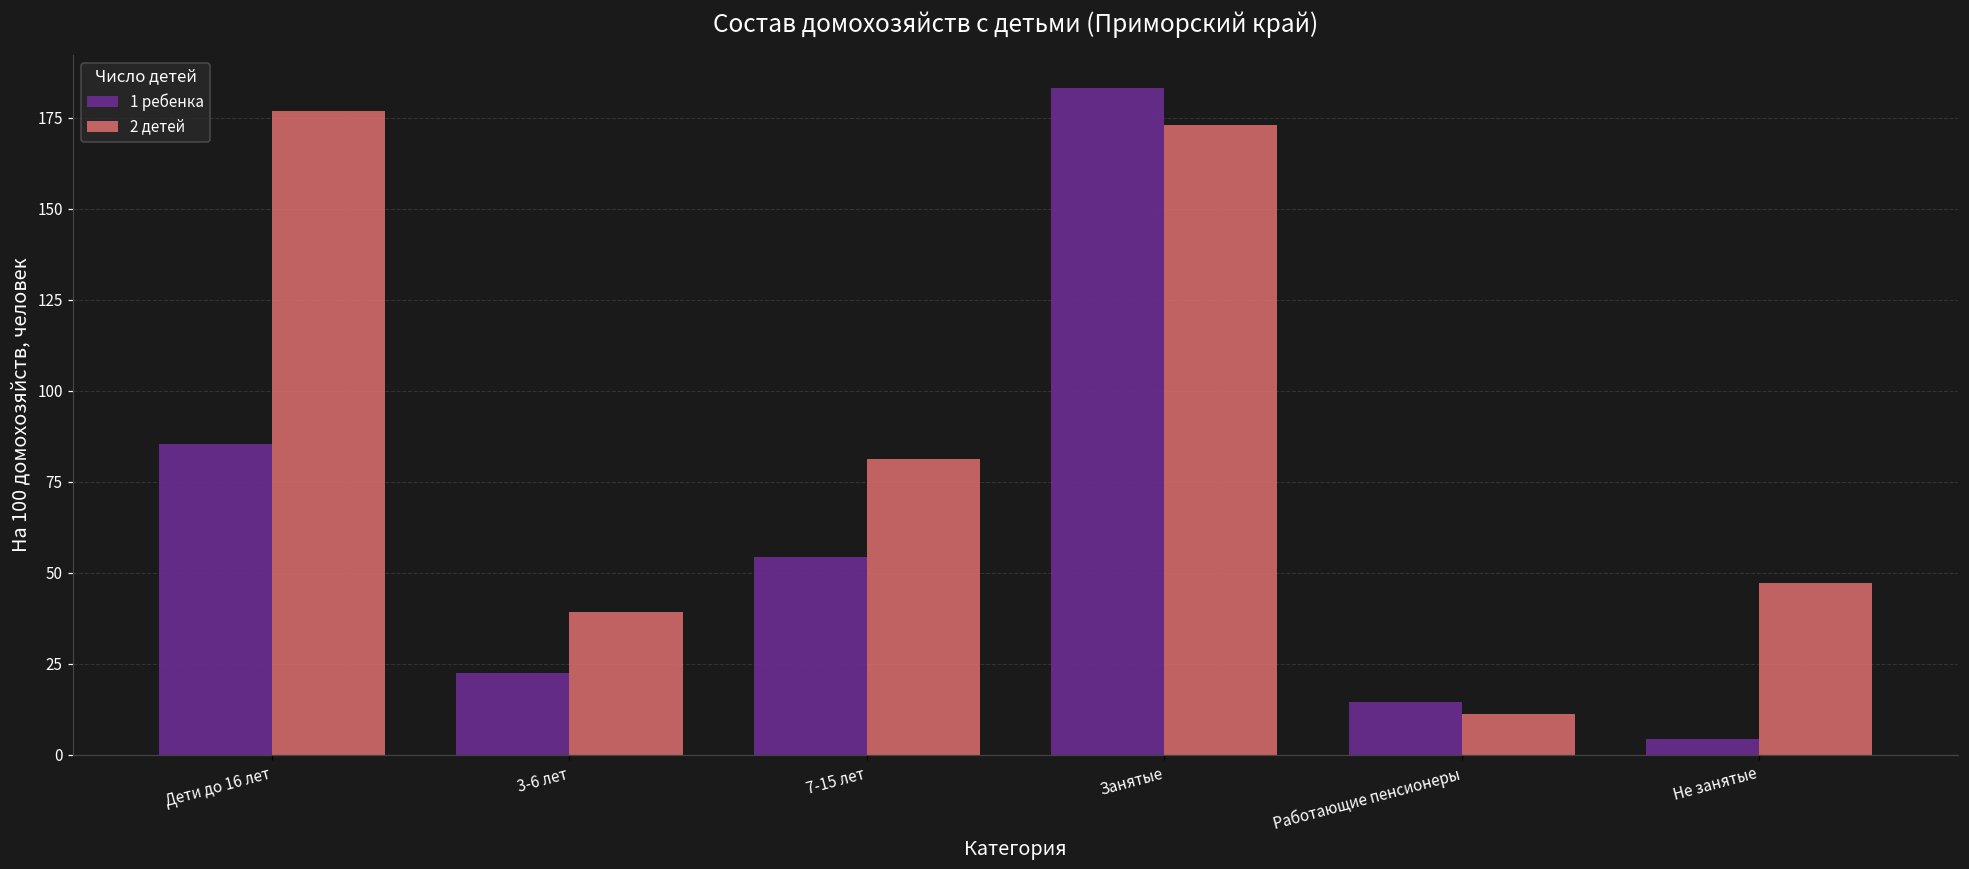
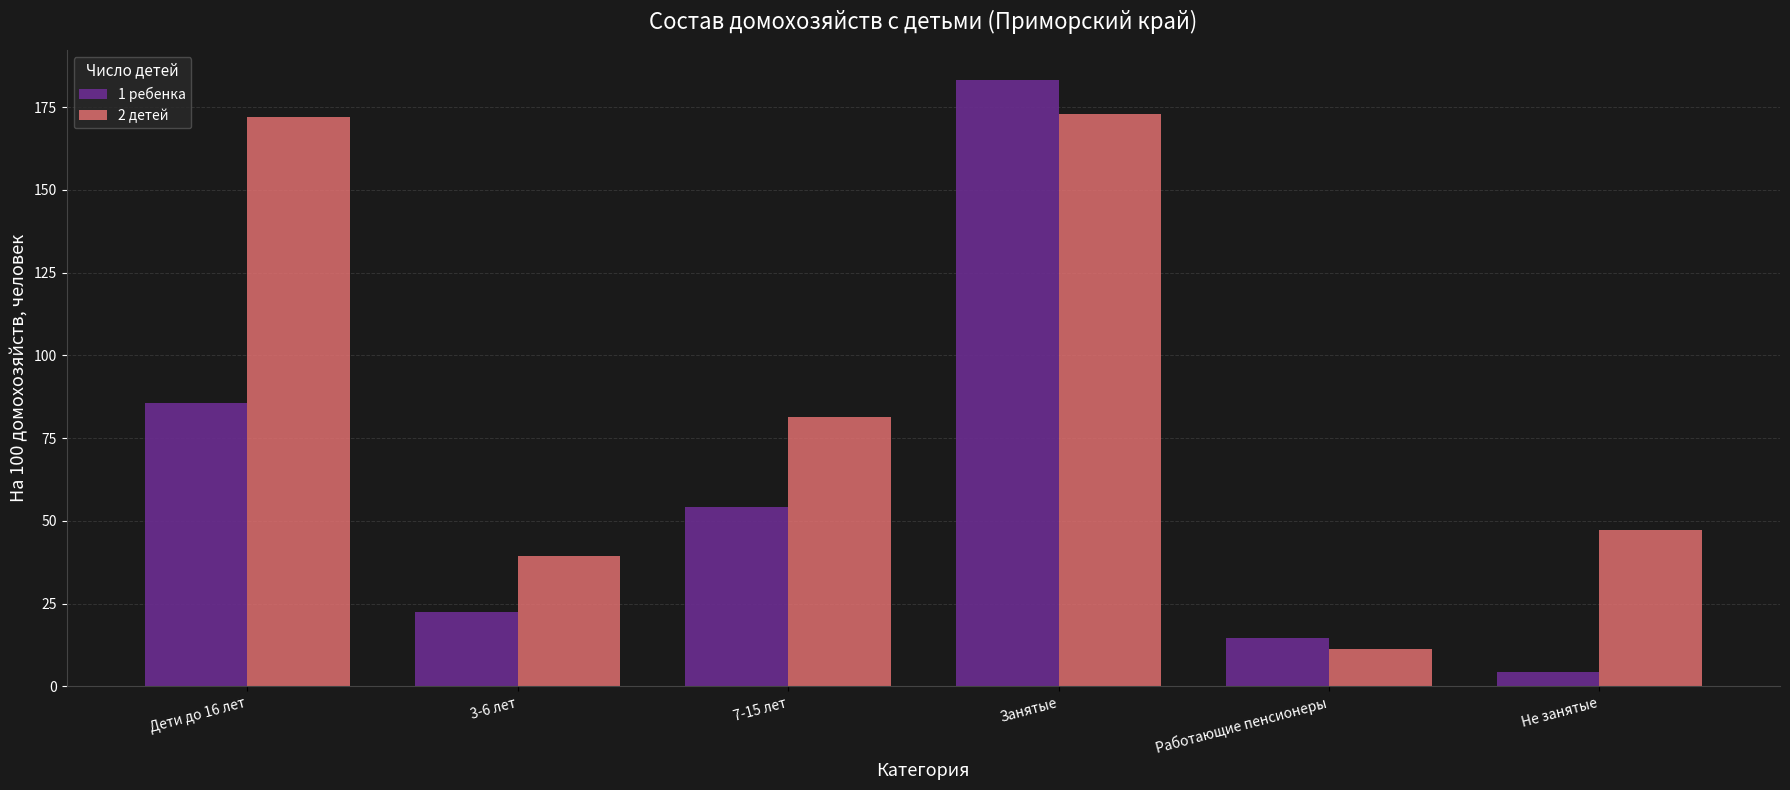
  {
    "1 ребенка": {
      "Дети до 16 лет": 86,
      "3-6 лет": 22,
      "7-15 лет": 54,
      "Занятые": 183,
      "Работающие пенсионеры": 15,
      "Не занятые": 4
    },
    "2 детей": {
-     "Дети до 16 лет": 177,
+     "Дети до 16 лет": 172,
      "3-6 лет": 39,
      "7-15 лет": 81,
      "Занятые": 173,
      "Работающие пенсионеры": 11,
      "Не занятые": 47
    }
  }
